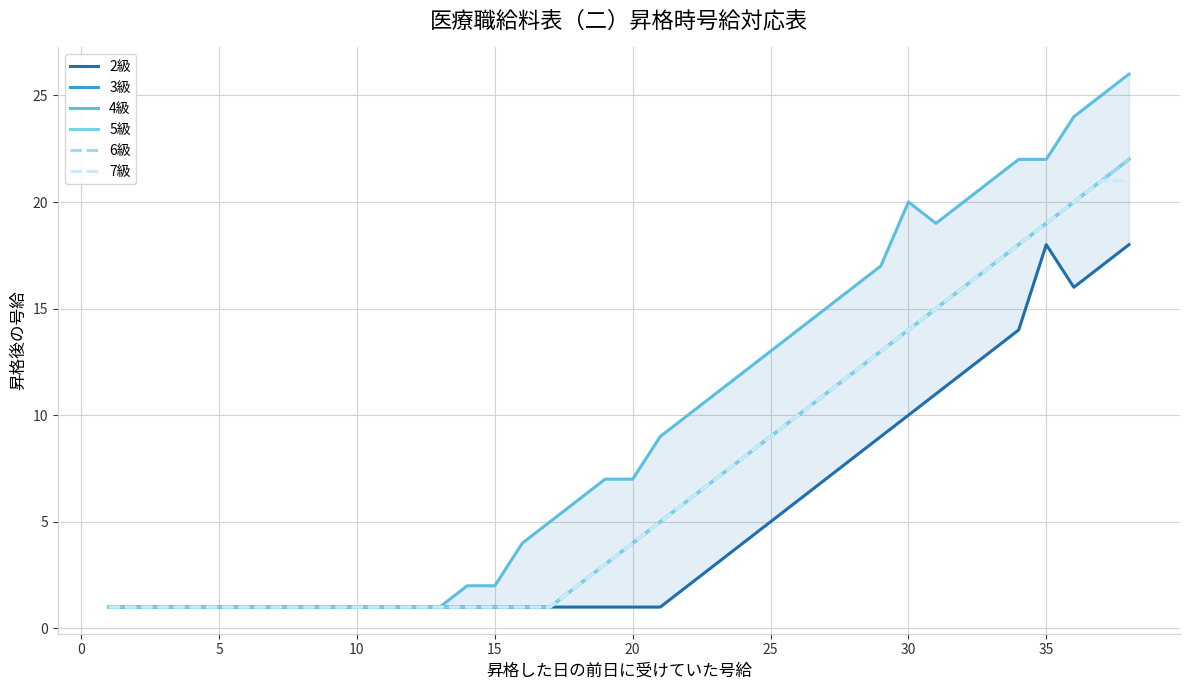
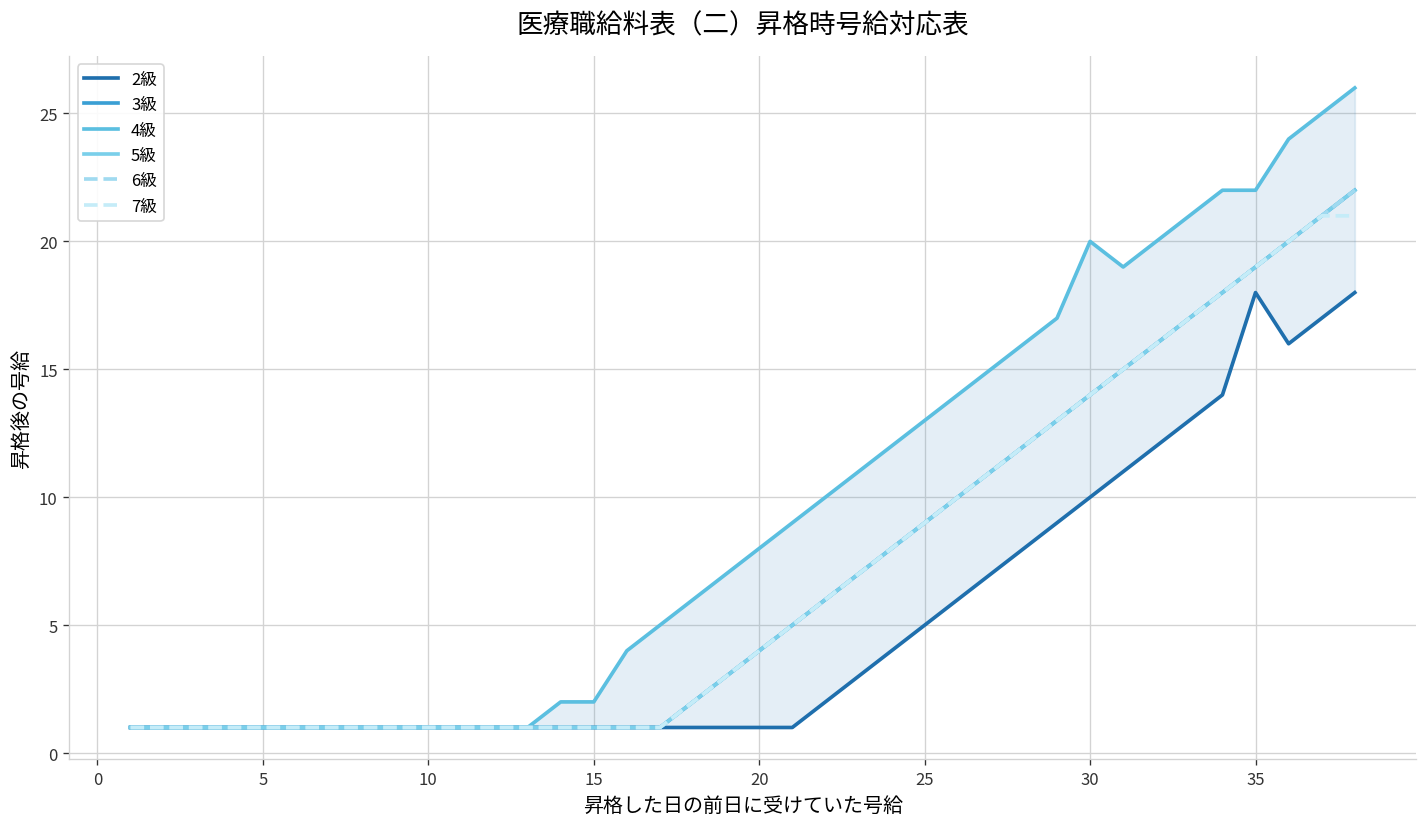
  {
    "2級": {
      "20": 1,
      "25": 5,
      "30": 10,
      "35": 18
    },
    "4級": {
      "15": 2,
-     "20": 7,
+     "20": 8,
      "25": 13,
      "30": 20,
      "35": 22
    }
  }
